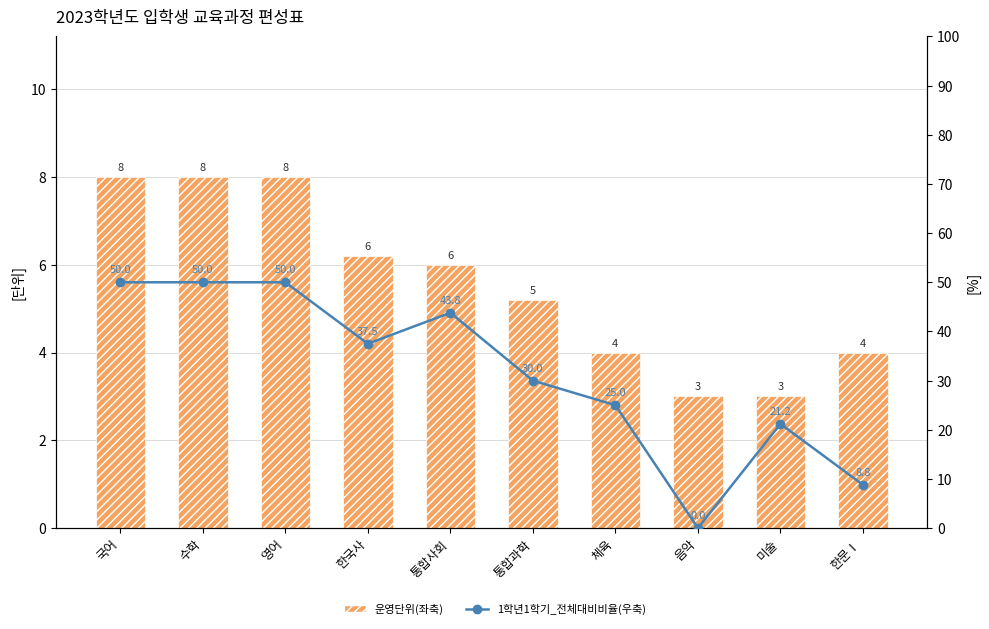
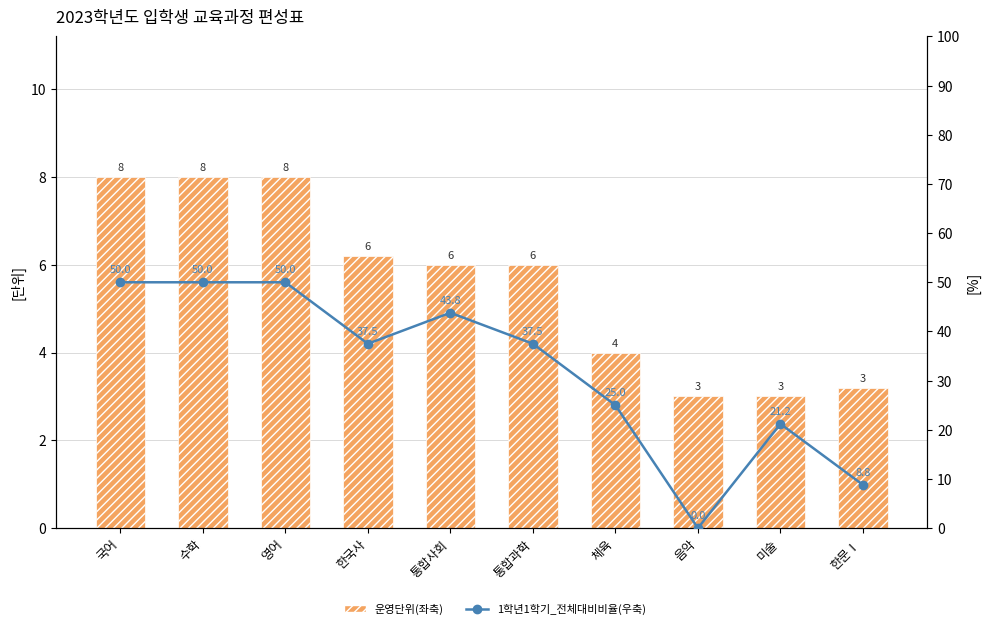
  {
    "운영단위(좌축)": {
      "국어": 8,
      "수학": 8,
      "영어": 8,
      "한국사": 6,
      "통합사회": 6,
-     "통합과학": 5,
+     "통합과학": 6,
      "체육": 4,
      "음악": 3,
      "미술": 3,
-     "한문Ⅰ": 4
+     "한문Ⅰ": 3
    },
    "1학년1학기_전체대비비율(우축)": {
      "국어": 50.0,
      "수학": 50.0,
      "영어": 50.0,
      "한국사": 37.5,
      "통합사회": 43.8,
-     "통합과학": 30.0,
+     "통합과학": 37.5,
      "체육": 25.0,
      "음악": 0.0,
      "미술": 21.2,
      "한문Ⅰ": 8.8
    }
  }
